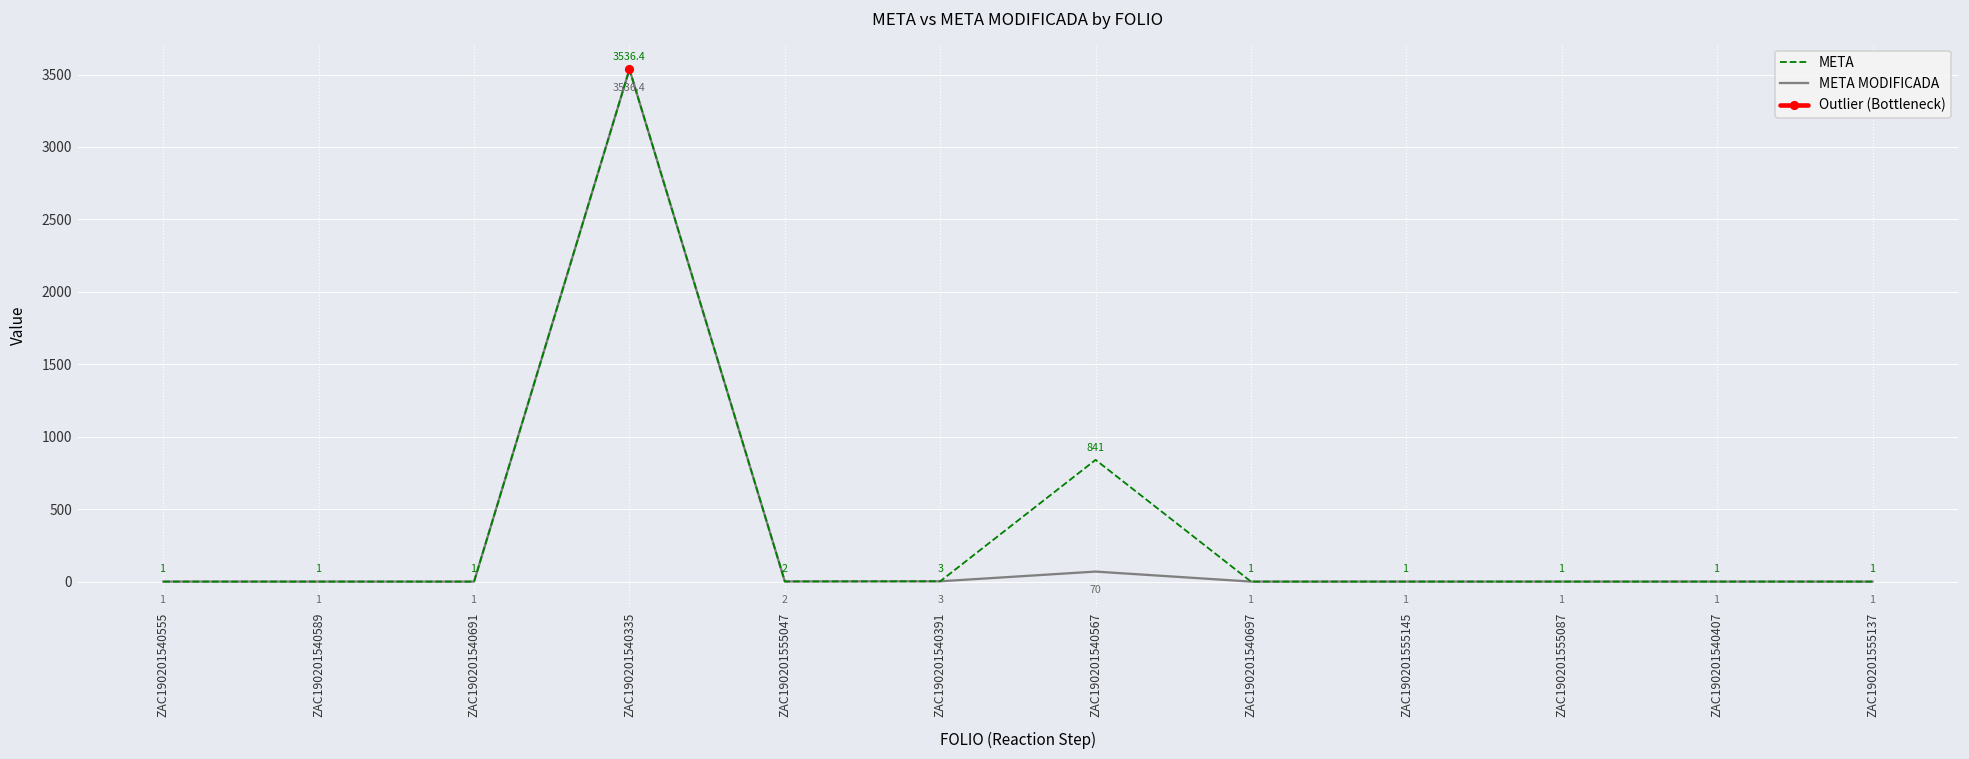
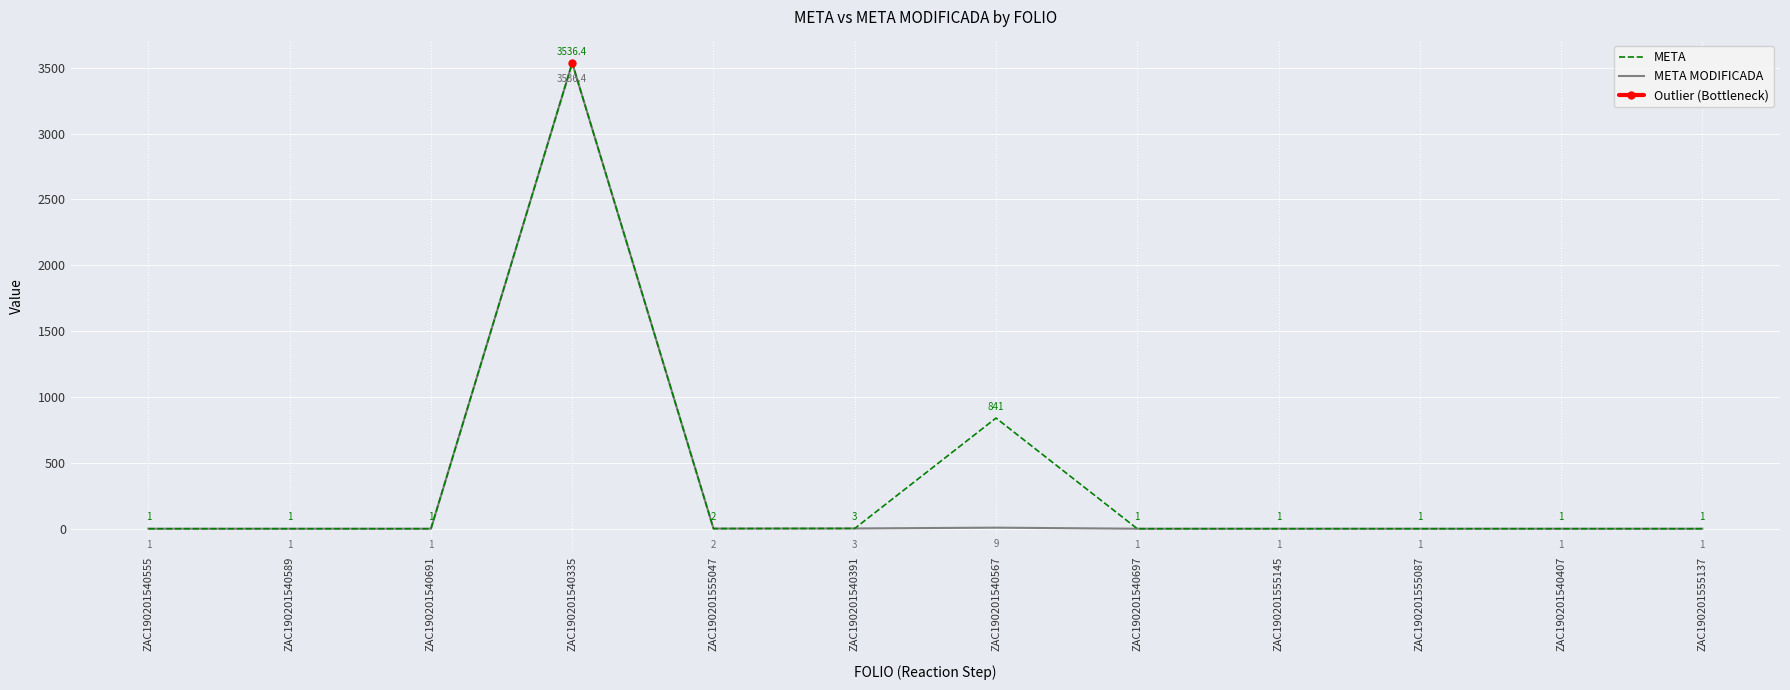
  {
    "META": {
      "ZAC190201540567": 841
    },
    "META MODIFICADA": {
-     "ZAC190201540567": 70
+     "ZAC190201540567": 9
    }
  }
